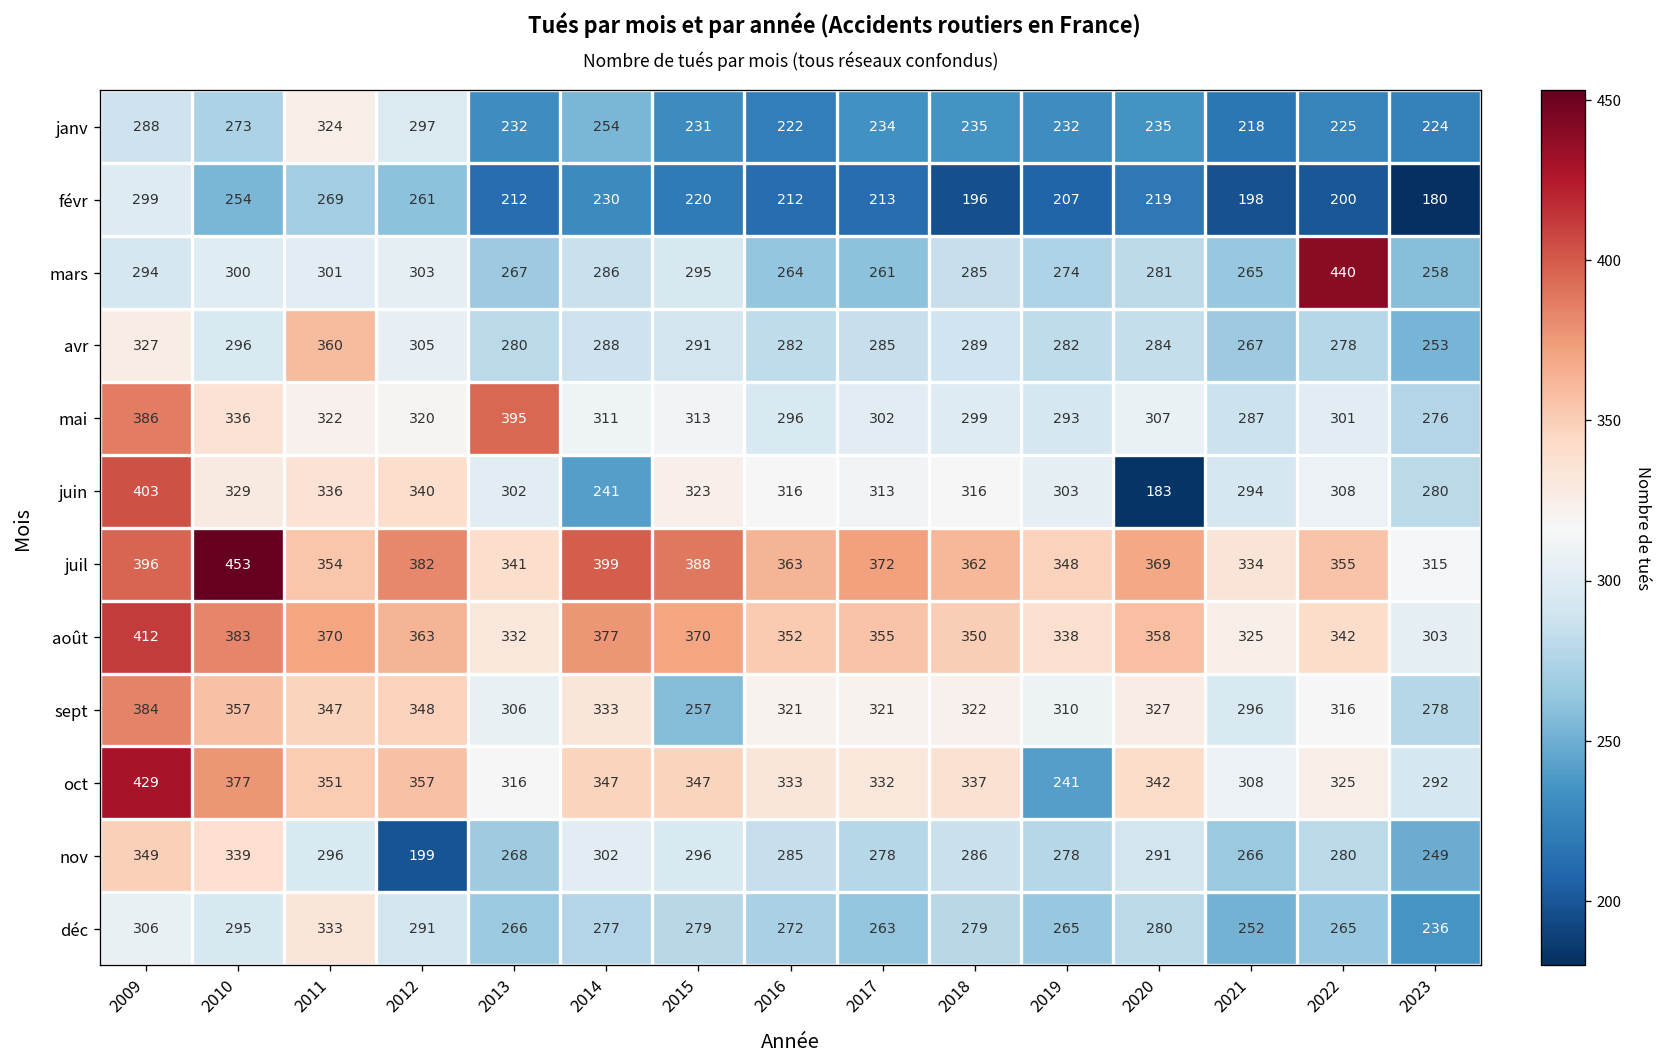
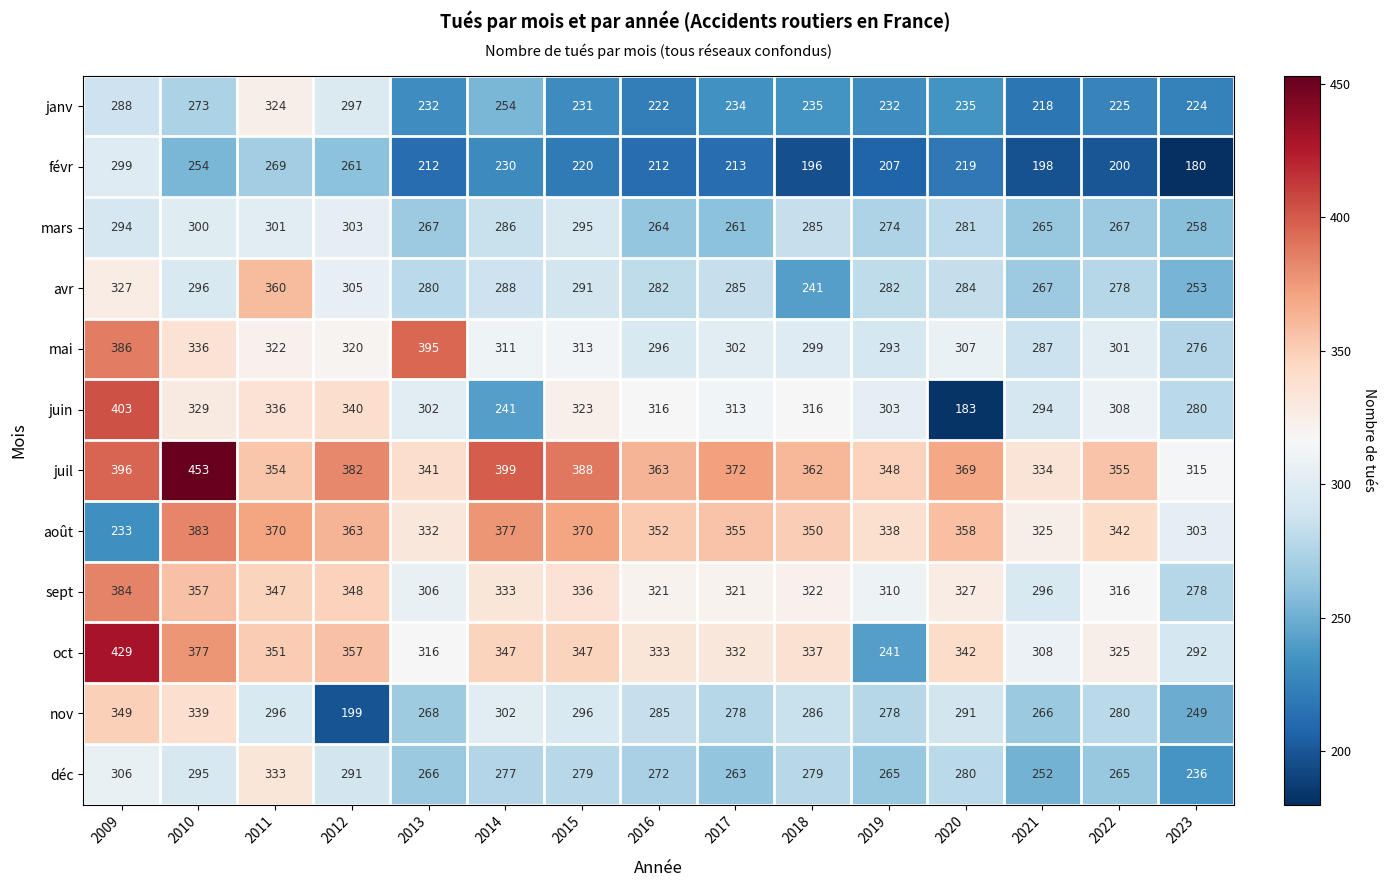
  {
    "janv": {
      "2009": 288,
      "2010": 273,
      "2011": 324,
      "2012": 297,
      "2013": 232,
      "2014": 254,
      "2015": 231,
      "2016": 222,
      "2017": 234,
      "2018": 235,
      "2019": 232,
      "2020": 235,
      "2021": 218,
      "2022": 225,
      "2023": 224
    },
    "févr": {
      "2009": 299,
      "2010": 254,
      "2011": 269,
      "2012": 261,
      "2013": 212,
      "2014": 230,
      "2015": 220,
      "2016": 212,
      "2017": 213,
      "2018": 196,
      "2019": 207,
      "2020": 219,
      "2021": 198,
      "2022": 200,
      "2023": 180
    },
    "mars": {
      "2009": 294,
      "2010": 300,
      "2011": 301,
      "2012": 303,
      "2013": 267,
      "2014": 286,
      "2015": 295,
      "2016": 264,
      "2017": 261,
      "2018": 285,
      "2019": 274,
      "2020": 281,
      "2021": 265,
-     "2022": 440,
+     "2022": 267,
      "2023": 258
    },
    "avr": {
      "2009": 327,
      "2010": 296,
      "2011": 360,
      "2012": 305,
      "2013": 280,
      "2014": 288,
      "2015": 291,
      "2016": 282,
      "2017": 285,
-     "2018": 289,
+     "2018": 241,
      "2019": 282,
      "2020": 284,
      "2021": 267,
      "2022": 278,
      "2023": 253
    },
    "mai": {
      "2009": 386,
      "2010": 336,
      "2011": 322,
      "2012": 320,
      "2013": 395,
      "2014": 311,
      "2015": 313,
      "2016": 296,
      "2017": 302,
      "2018": 299,
      "2019": 293,
      "2020": 307,
      "2021": 287,
      "2022": 301,
      "2023": 276
    },
    "juin": {
      "2009": 403,
      "2010": 329,
      "2011": 336,
      "2012": 340,
      "2013": 302,
      "2014": 241,
      "2015": 323,
      "2016": 316,
      "2017": 313,
      "2018": 316,
      "2019": 303,
      "2020": 183,
      "2021": 294,
      "2022": 308,
      "2023": 280
    },
    "juil": {
      "2009": 396,
      "2010": 453,
      "2011": 354,
      "2012": 382,
      "2013": 341,
      "2014": 399,
      "2015": 388,
      "2016": 363,
      "2017": 372,
      "2018": 362,
      "2019": 348,
      "2020": 369,
      "2021": 334,
      "2022": 355,
      "2023": 315
    },
    "août": {
-     "2009": 412,
+     "2009": 233,
      "2010": 383,
      "2011": 370,
      "2012": 363,
      "2013": 332,
      "2014": 377,
      "2015": 370,
      "2016": 352,
      "2017": 355,
      "2018": 350,
      "2019": 338,
      "2020": 358,
      "2021": 325,
      "2022": 342,
      "2023": 303
    },
    "sept": {
      "2009": 384,
      "2010": 357,
      "2011": 347,
      "2012": 348,
      "2013": 306,
      "2014": 333,
-     "2015": 257,
+     "2015": 336,
      "2016": 321,
      "2017": 321,
      "2018": 322,
      "2019": 310,
      "2020": 327,
      "2021": 296,
      "2022": 316,
      "2023": 278
    },
    "oct": {
      "2009": 429,
      "2010": 377,
      "2011": 351,
      "2012": 357,
      "2013": 316,
      "2014": 347,
      "2015": 347,
      "2016": 333,
      "2017": 332,
      "2018": 337,
      "2019": 241,
      "2020": 342,
      "2021": 308,
      "2022": 325,
      "2023": 292
    },
    "nov": {
      "2009": 349,
      "2010": 339,
      "2011": 296,
      "2012": 199,
      "2013": 268,
      "2014": 302,
      "2015": 296,
      "2016": 285,
      "2017": 278,
      "2018": 286,
      "2019": 278,
      "2020": 291,
      "2021": 266,
      "2022": 280,
      "2023": 249
    },
    "déc": {
      "2009": 306,
      "2010": 295,
      "2011": 333,
      "2012": 291,
      "2013": 266,
      "2014": 277,
      "2015": 279,
      "2016": 272,
      "2017": 263,
      "2018": 279,
      "2019": 265,
      "2020": 280,
      "2021": 252,
      "2022": 265,
      "2023": 236
    }
  }
